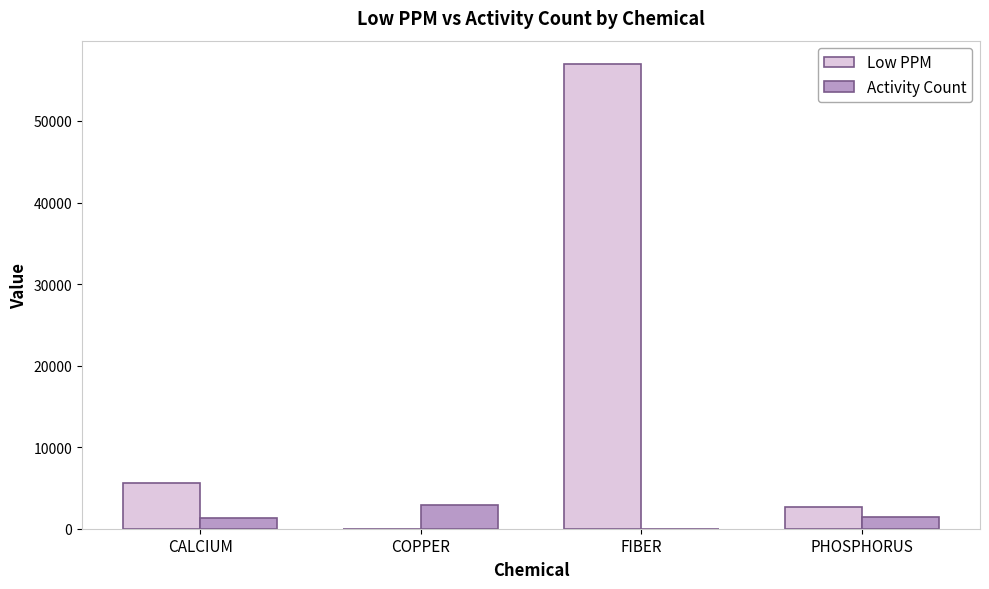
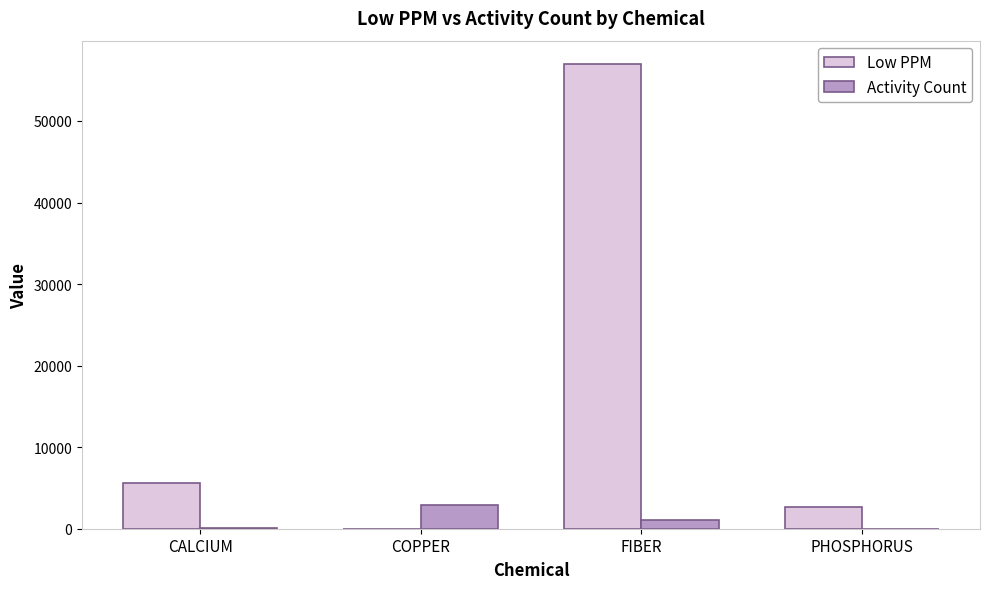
  {
    "Low PPM": {
      "CALCIUM": 6000,
      "FIBER": 57000,
      "PHOSPHORUS": 3000
    },
    "Activity Count": {
-     "CALCIUM": 1000,
+     "CALCIUM": 0,
      "COPPER": 3000,
-     "FIBER": 0,
-     "PHOSPHORUS": 1000
+     "FIBER": 1000,
+     "PHOSPHORUS": 0
    }
  }
